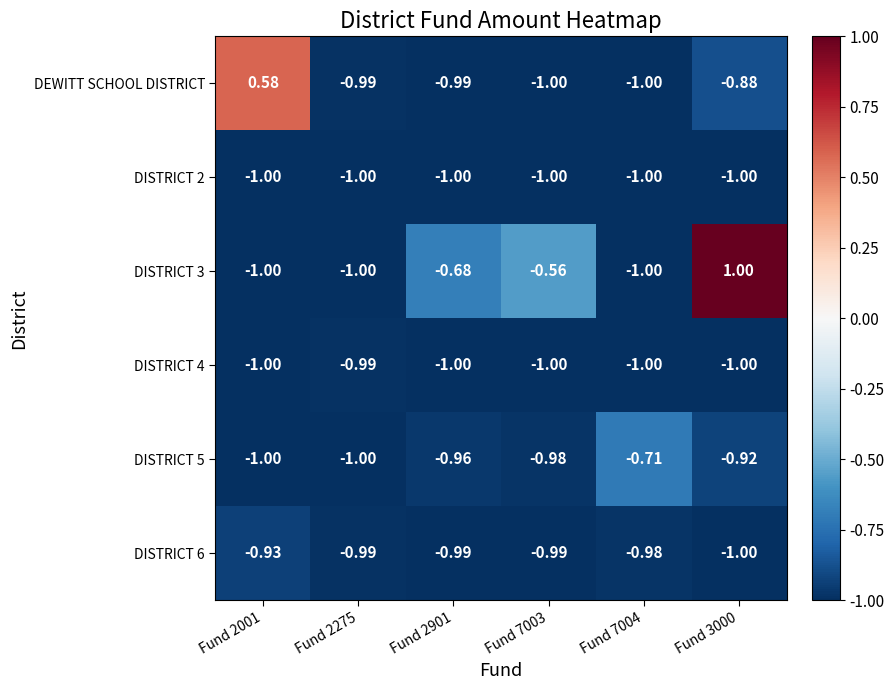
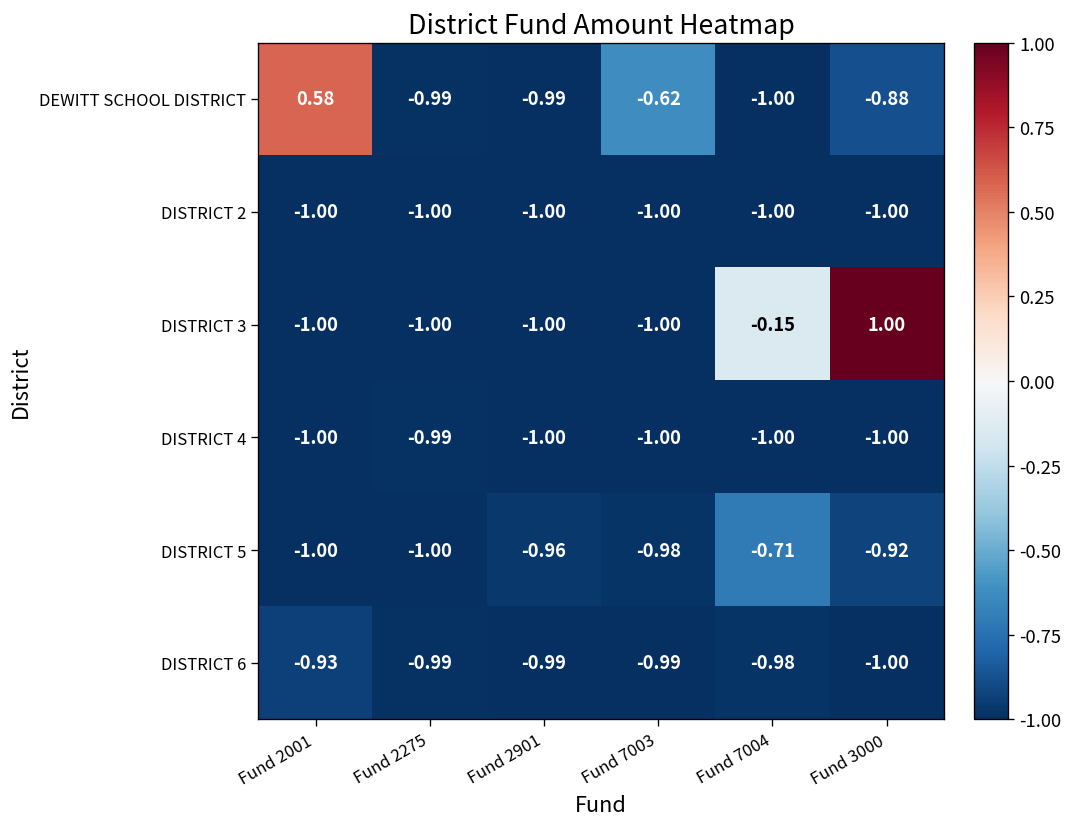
  {
    "DEWITT SCHOOL DISTRICT": {
      "Fund 2001": 0.58,
      "Fund 2275": -0.99,
      "Fund 2901": -0.99,
-     "Fund 7003": -1.00,
+     "Fund 7003": -0.62,
      "Fund 7004": -1.00,
      "Fund 3000": -0.88
    },
    "DISTRICT 2": {
      "Fund 2001": -1.00,
      "Fund 2275": -1.00,
      "Fund 2901": -1.00,
      "Fund 7003": -1.00,
      "Fund 7004": -1.00,
      "Fund 3000": -1.00
    },
    "DISTRICT 3": {
      "Fund 2001": -1.00,
      "Fund 2275": -1.00,
-     "Fund 2901": -0.68,
-     "Fund 7003": -0.56,
-     "Fund 7004": -1.00,
+     "Fund 2901": -1.00,
+     "Fund 7003": -1.00,
+     "Fund 7004": -0.15,
      "Fund 3000": 1.00
    },
    "DISTRICT 4": {
      "Fund 2001": -1.00,
      "Fund 2275": -0.99,
      "Fund 2901": -1.00,
      "Fund 7003": -1.00,
      "Fund 7004": -1.00,
      "Fund 3000": -1.00
    },
    "DISTRICT 5": {
      "Fund 2001": -1.00,
      "Fund 2275": -1.00,
      "Fund 2901": -0.96,
      "Fund 7003": -0.98,
      "Fund 7004": -0.71,
      "Fund 3000": -0.92
    },
    "DISTRICT 6": {
      "Fund 2001": -0.93,
      "Fund 2275": -0.99,
      "Fund 2901": -0.99,
      "Fund 7003": -0.99,
      "Fund 7004": -0.98,
      "Fund 3000": -1.00
    }
  }
